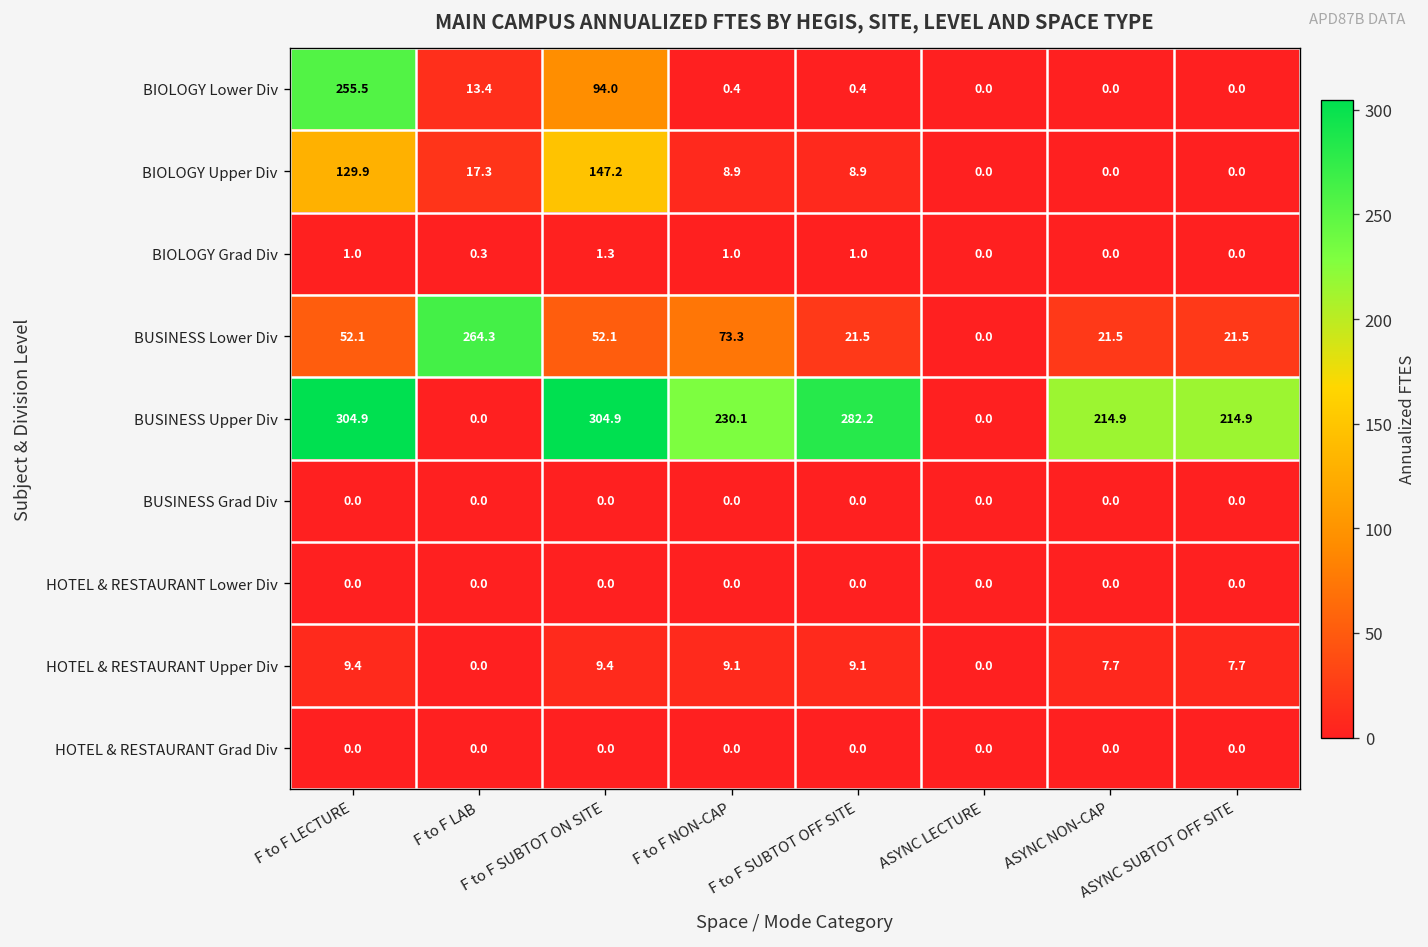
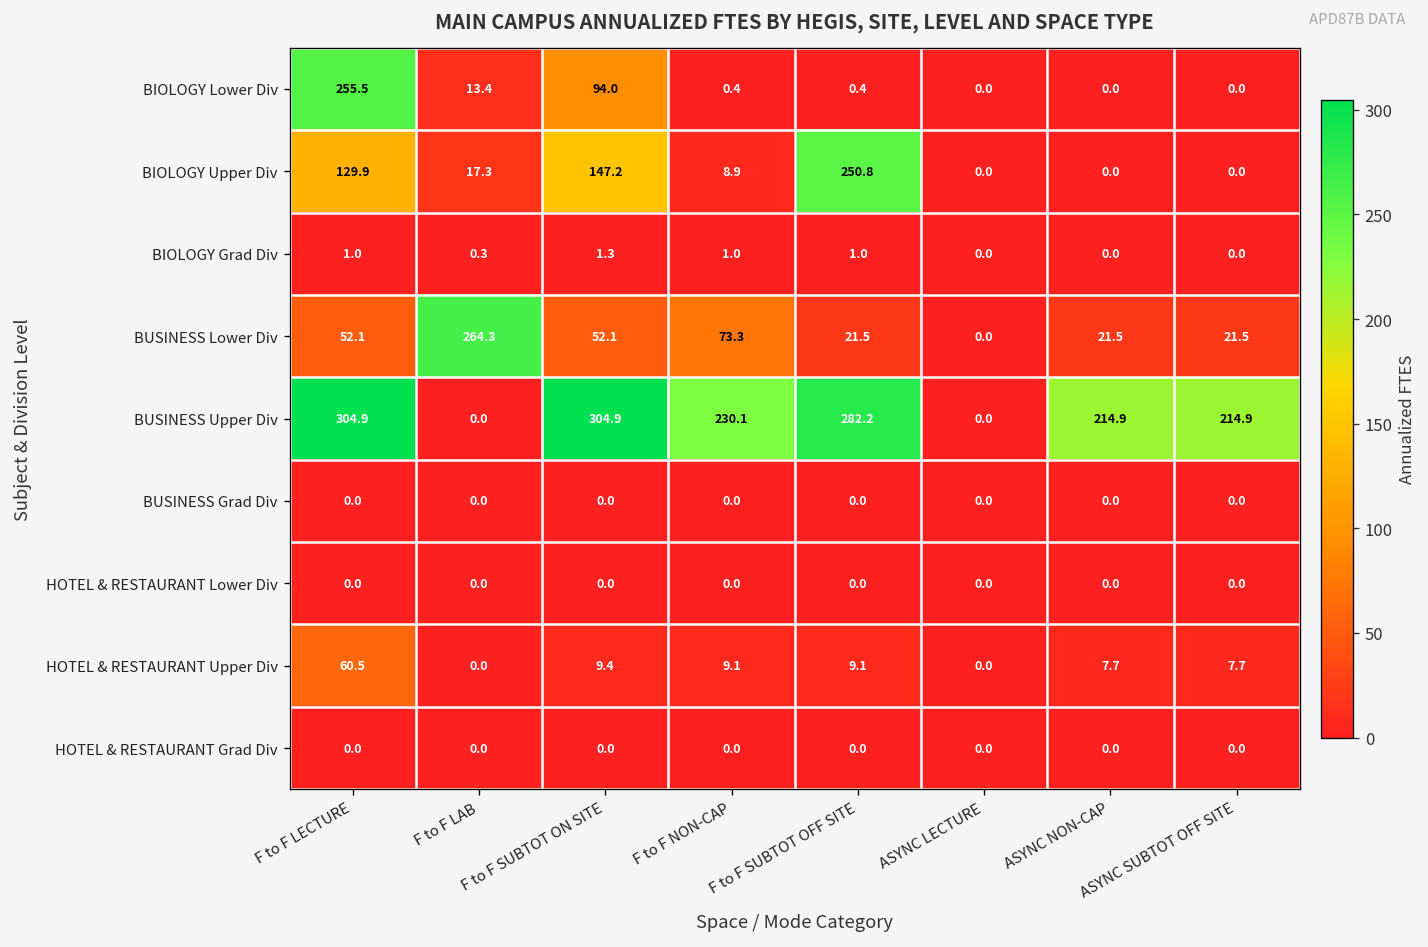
  {
    "BIOLOGY Lower Div": {
      "F to F LECTURE": 255.5,
      "F to F LAB": 13.4,
      "F to F SUBTOT ON SITE": 94.0,
      "F to F NON-CAP": 0.4,
      "F to F SUBTOT OFF SITE": 0.4,
      "ASYNC LECTURE": 0.0,
      "ASYNC NON-CAP": 0.0,
      "ASYNC SUBTOT OFF SITE": 0.0
    },
    "BIOLOGY Upper Div": {
      "F to F LECTURE": 129.9,
      "F to F LAB": 17.3,
      "F to F SUBTOT ON SITE": 147.2,
      "F to F NON-CAP": 8.9,
-     "F to F SUBTOT OFF SITE": 8.9,
+     "F to F SUBTOT OFF SITE": 250.8,
      "ASYNC LECTURE": 0.0,
      "ASYNC NON-CAP": 0.0,
      "ASYNC SUBTOT OFF SITE": 0.0
    },
    "BIOLOGY Grad Div": {
      "F to F LECTURE": 1.0,
      "F to F LAB": 0.3,
      "F to F SUBTOT ON SITE": 1.3,
      "F to F NON-CAP": 1.0,
      "F to F SUBTOT OFF SITE": 1.0,
      "ASYNC LECTURE": 0.0,
      "ASYNC NON-CAP": 0.0,
      "ASYNC SUBTOT OFF SITE": 0.0
    },
    "BUSINESS Lower Div": {
      "F to F LECTURE": 52.1,
      "F to F LAB": 264.3,
      "F to F SUBTOT ON SITE": 52.1,
      "F to F NON-CAP": 73.3,
      "F to F SUBTOT OFF SITE": 21.5,
      "ASYNC LECTURE": 0.0,
      "ASYNC NON-CAP": 21.5,
      "ASYNC SUBTOT OFF SITE": 21.5
    },
    "BUSINESS Upper Div": {
      "F to F LECTURE": 304.9,
      "F to F LAB": 0.0,
      "F to F SUBTOT ON SITE": 304.9,
      "F to F NON-CAP": 230.1,
      "F to F SUBTOT OFF SITE": 282.2,
      "ASYNC LECTURE": 0.0,
      "ASYNC NON-CAP": 214.9,
      "ASYNC SUBTOT OFF SITE": 214.9
    },
    "BUSINESS Grad Div": {
      "F to F LECTURE": 0.0,
      "F to F LAB": 0.0,
      "F to F SUBTOT ON SITE": 0.0,
      "F to F NON-CAP": 0.0,
      "F to F SUBTOT OFF SITE": 0.0,
      "ASYNC LECTURE": 0.0,
      "ASYNC NON-CAP": 0.0,
      "ASYNC SUBTOT OFF SITE": 0.0
    },
    "HOTEL & RESTAURANT Lower Div": {
      "F to F LECTURE": 0.0,
      "F to F LAB": 0.0,
      "F to F SUBTOT ON SITE": 0.0,
      "F to F NON-CAP": 0.0,
      "F to F SUBTOT OFF SITE": 0.0,
      "ASYNC LECTURE": 0.0,
      "ASYNC NON-CAP": 0.0,
      "ASYNC SUBTOT OFF SITE": 0.0
    },
    "HOTEL & RESTAURANT Upper Div": {
-     "F to F LECTURE": 9.4,
+     "F to F LECTURE": 60.5,
      "F to F LAB": 0.0,
      "F to F SUBTOT ON SITE": 9.4,
      "F to F NON-CAP": 9.1,
      "F to F SUBTOT OFF SITE": 9.1,
      "ASYNC LECTURE": 0.0,
      "ASYNC NON-CAP": 7.7,
      "ASYNC SUBTOT OFF SITE": 7.7
    },
    "HOTEL & RESTAURANT Grad Div": {
      "F to F LECTURE": 0.0,
      "F to F LAB": 0.0,
      "F to F SUBTOT ON SITE": 0.0,
      "F to F NON-CAP": 0.0,
      "F to F SUBTOT OFF SITE": 0.0,
      "ASYNC LECTURE": 0.0,
      "ASYNC NON-CAP": 0.0,
      "ASYNC SUBTOT OFF SITE": 0.0
    }
  }
